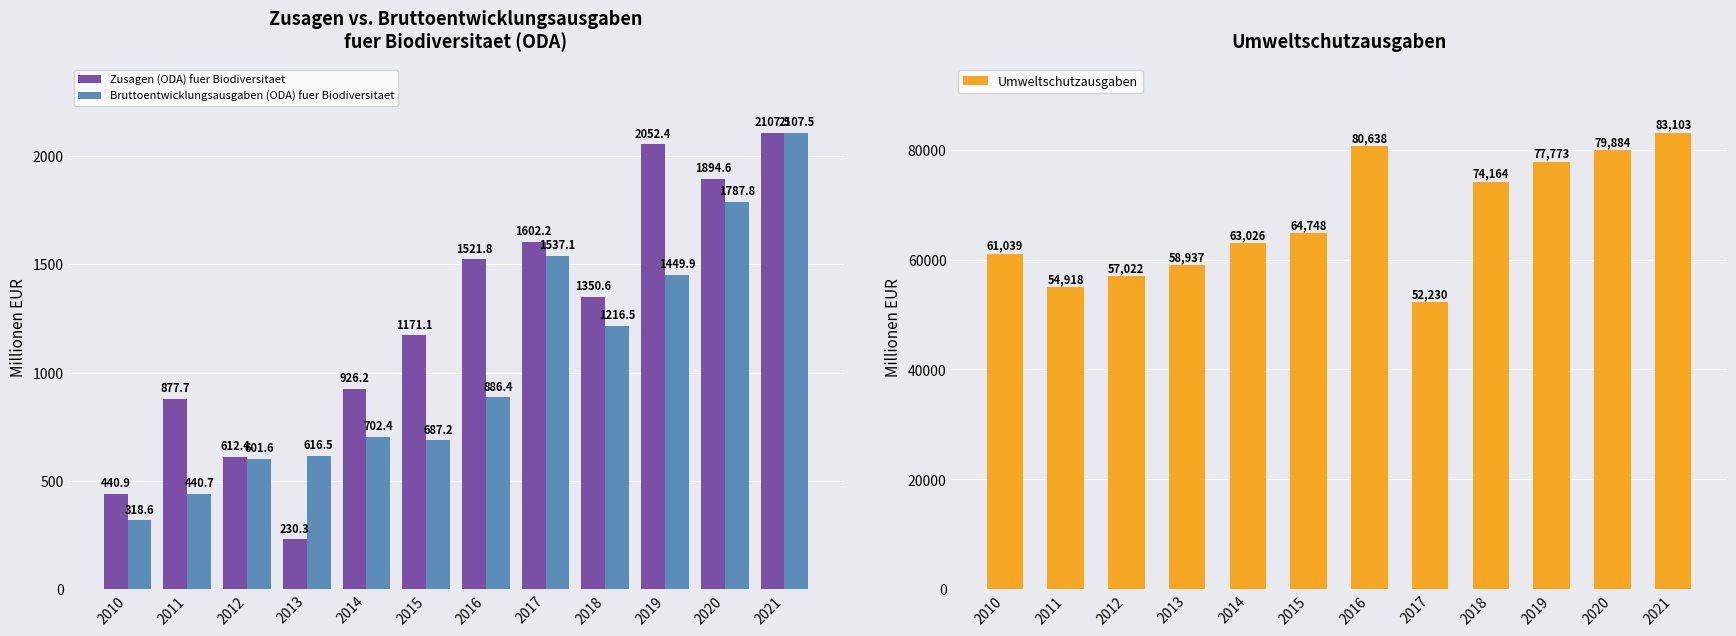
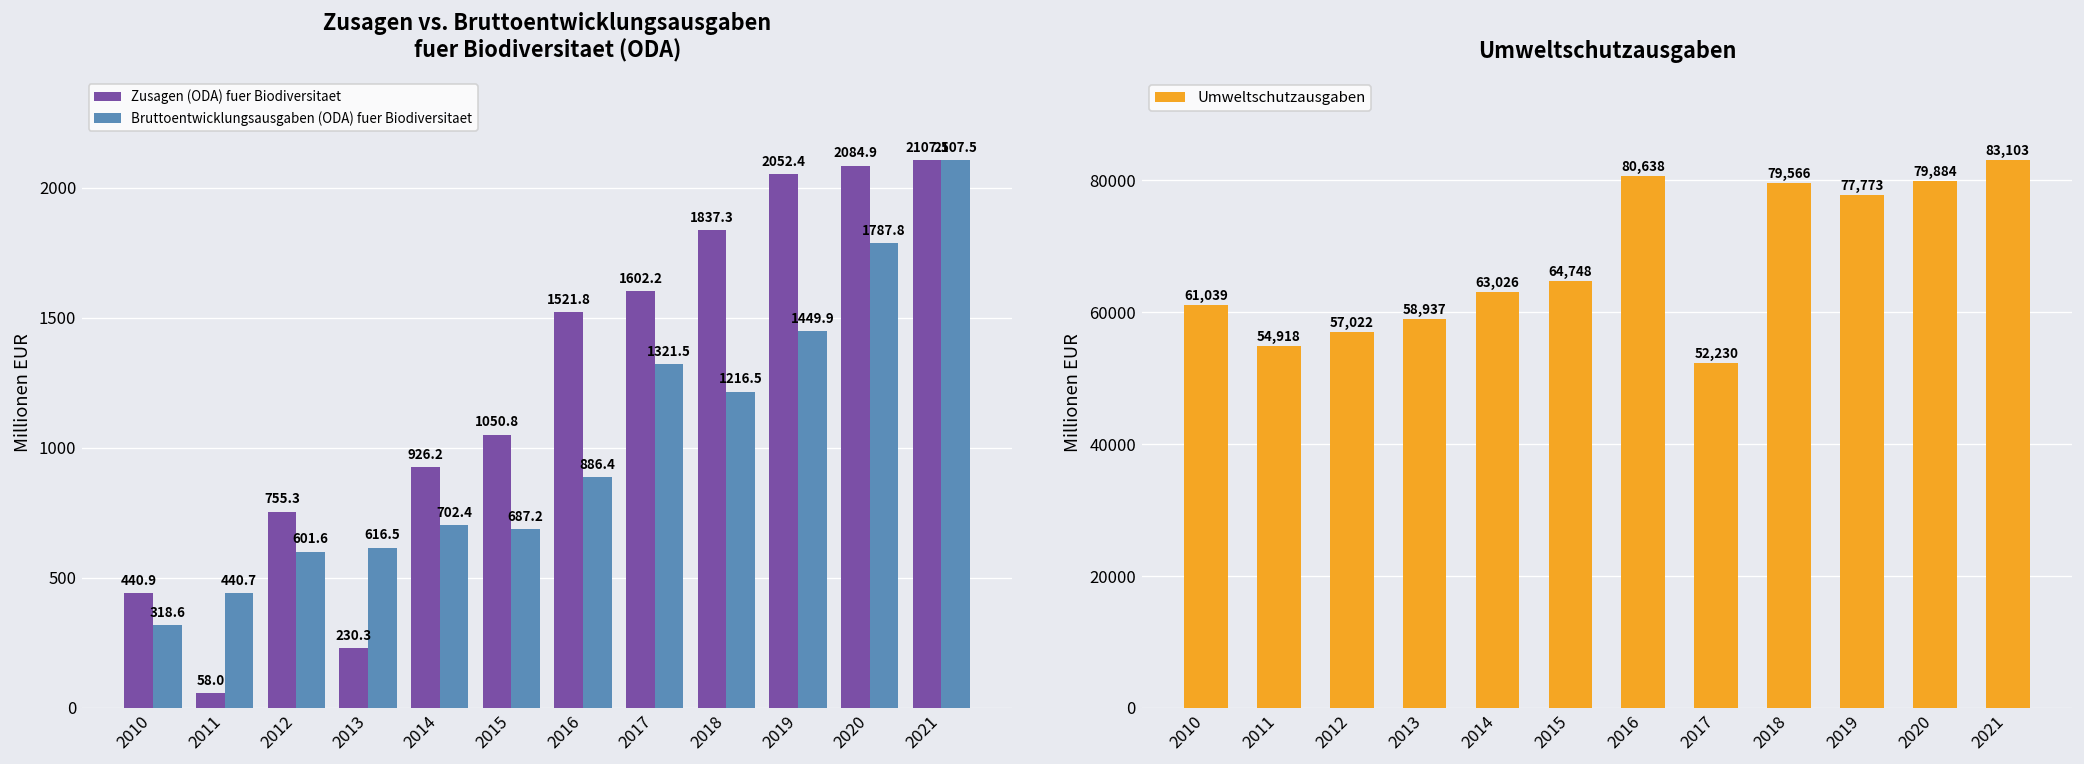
  {
    "Zusagen vs. Bruttoentwicklungsausgaben fuer Biodiversitaet (ODA)": {
      "Zusagen (ODA) fuer Biodiversitaet": {
        "2010": "440.9",
-       "2011": "877.7",
-       "2012": "612.4",
+       "2011": "58.0",
+       "2012": "755.3",
        "2013": "230.3",
        "2014": "926.2",
-       "2015": "1171.1",
+       "2015": "1050.8",
        "2016": "1521.8",
        "2017": "1602.2",
-       "2018": "1350.6",
+       "2018": "1837.3",
        "2019": "2052.4",
-       "2020": "1894.6"
+       "2020": "2084.9"
      },
      "Bruttoentwicklungsausgaben (ODA) fuer Biodiversitaet": {
        "2010": "318.6",
        "2011": "440.7",
        "2012": "601.6",
        "2013": "616.5",
        "2014": "702.4",
        "2015": "687.2",
        "2016": "886.4",
-       "2017": "1537.1",
+       "2017": "1321.5",
        "2018": "1216.5",
        "2019": "1449.9",
        "2020": "1787.8"
      }
    },
    "Umweltschutzausgaben": {
      "2010": "61,039",
      "2011": "54,918",
      "2012": "57,022",
      "2013": "58,937",
      "2014": "63,026",
      "2015": "64,748",
      "2016": "80,638",
      "2017": "52,230",
-     "2018": "74,164",
+     "2018": "79,566",
      "2019": "77,773",
      "2020": "79,884",
      "2021": "83,103"
    }
  }
